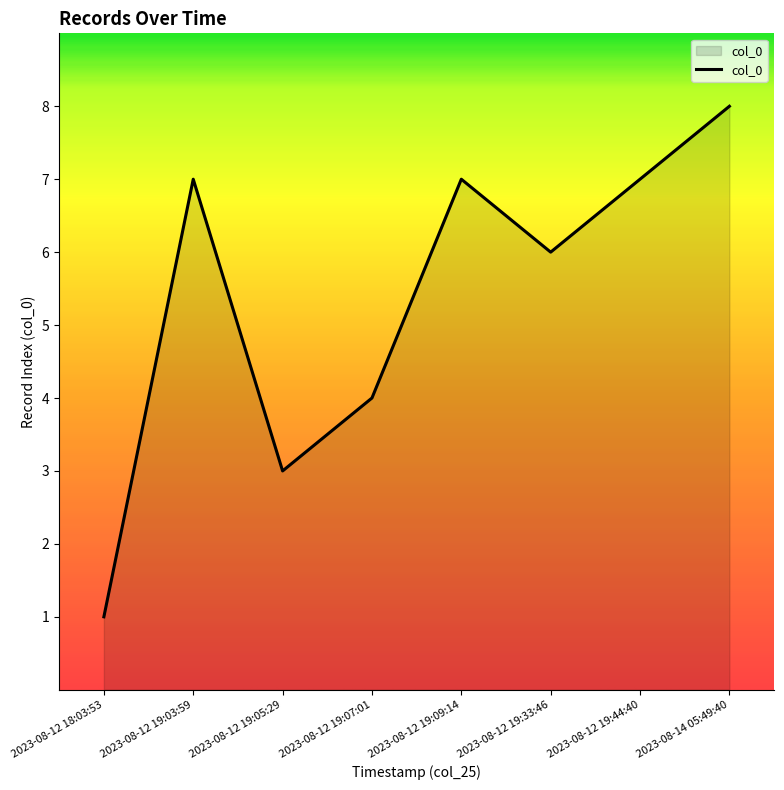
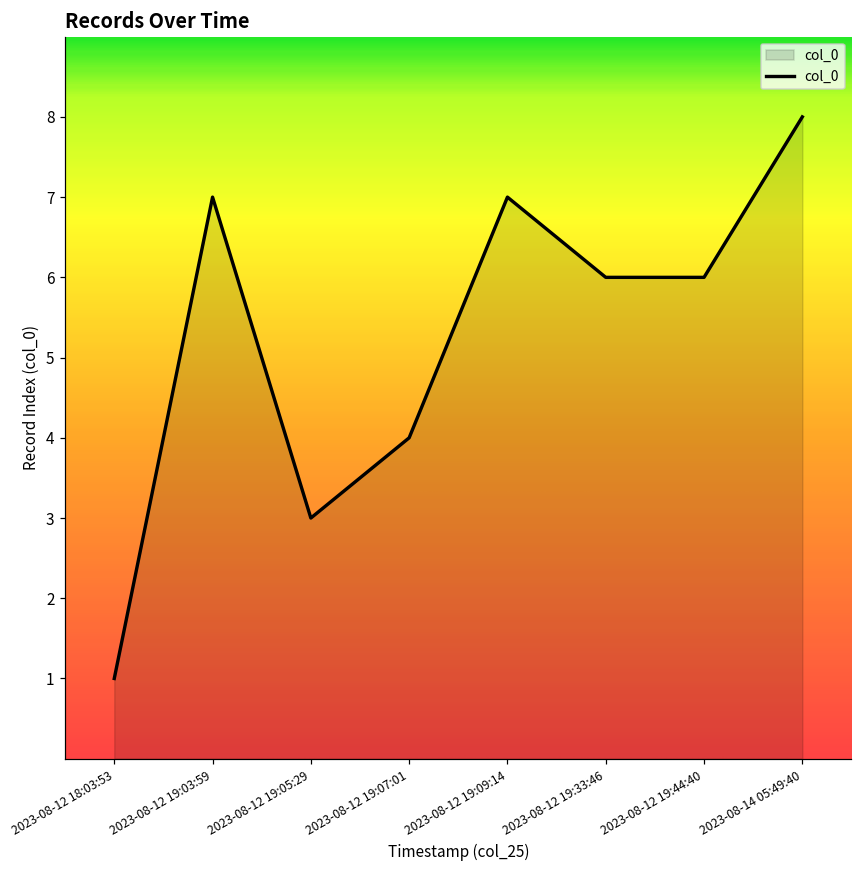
  {
    "2023-08-12 18:03:53": 1,
    "2023-08-12 19:03:59": 7,
    "2023-08-12 19:05:29": 3,
    "2023-08-12 19:07:01": 4,
    "2023-08-12 19:09:14": 7,
    "2023-08-12 19:33:46": 6,
-   "2023-08-12 19:44:40": 7,
+   "2023-08-12 19:44:40": 6,
    "2023-08-14 05:49:40": 8
  }
